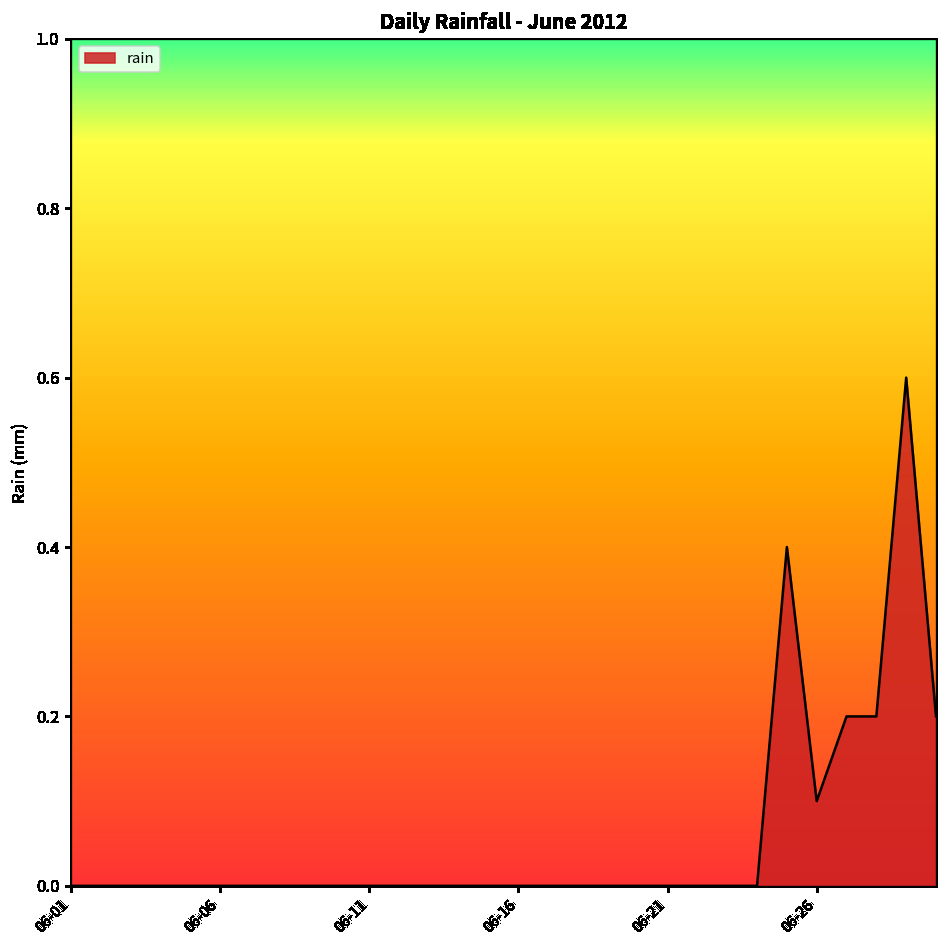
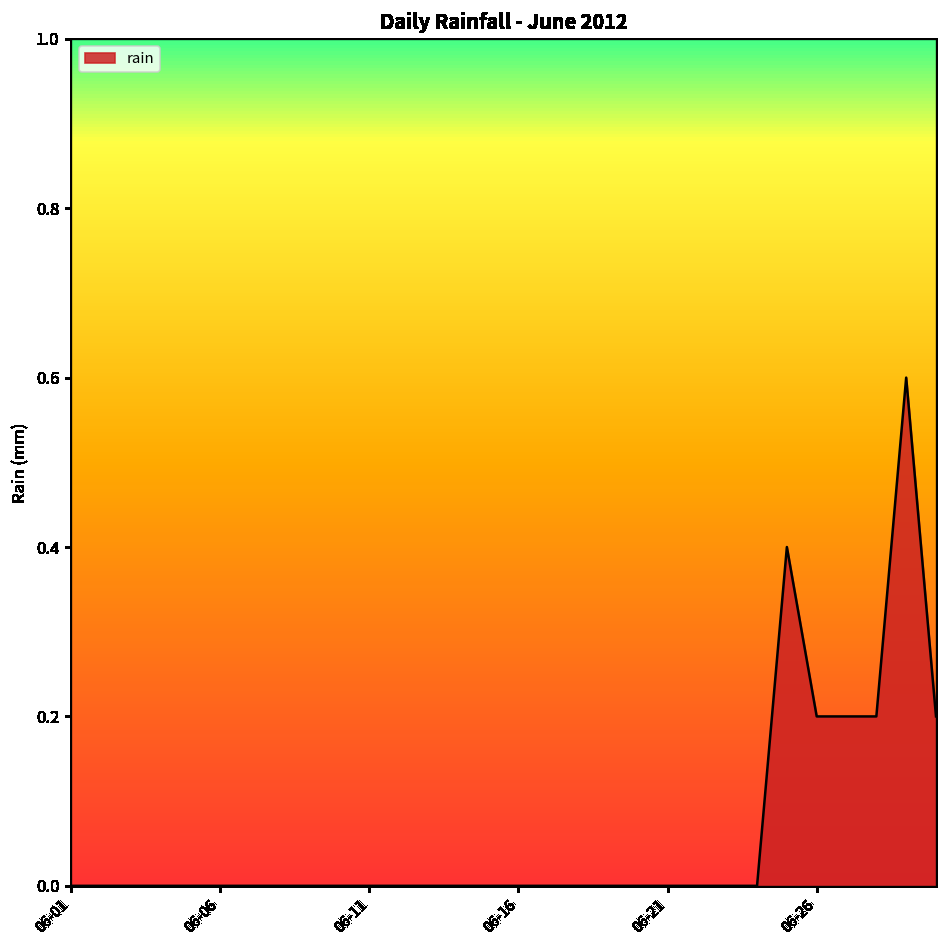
  {
    "06-01": 0.0,
    "06-06": 0.0,
    "06-11": 0.0,
    "06-16": 0.0,
    "06-21": 0.0,
-   "06-26": 0.1
+   "06-26": 0.2
  }
